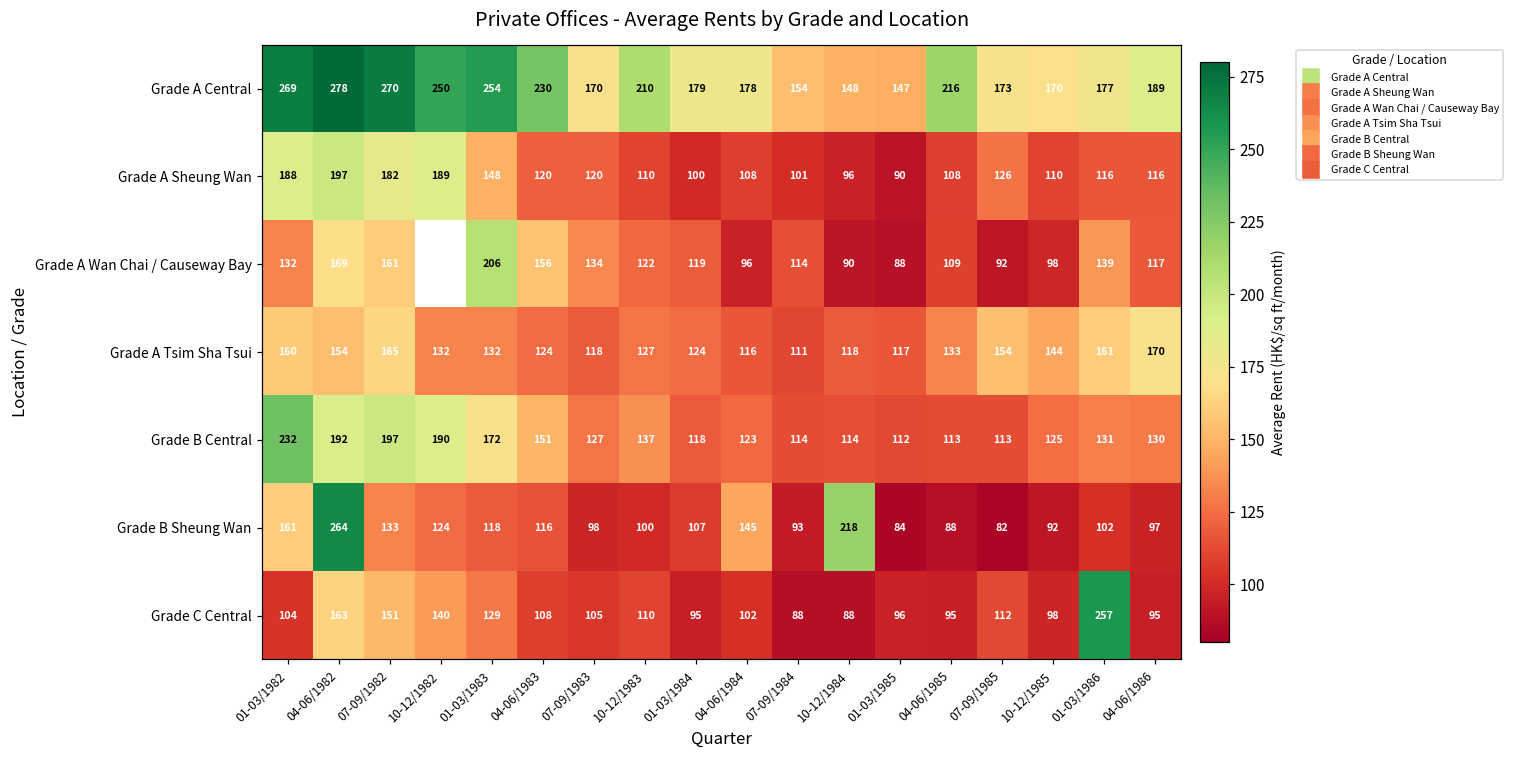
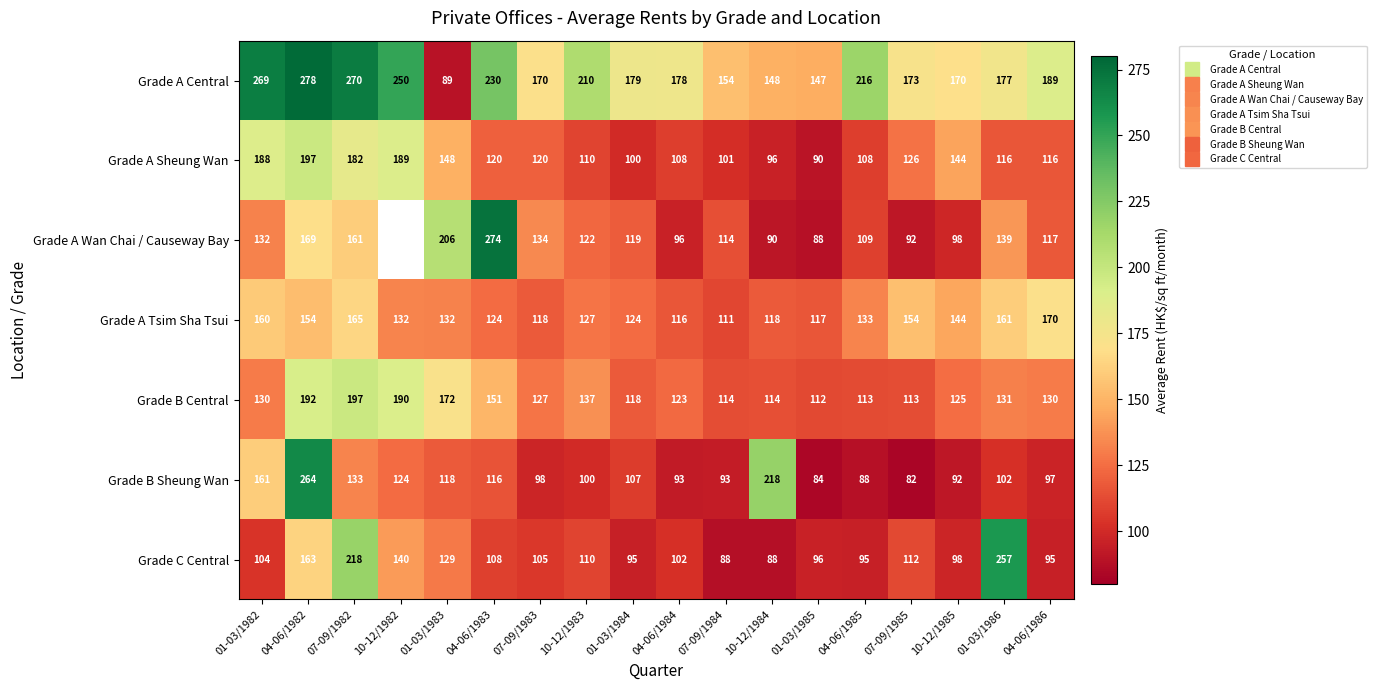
  {
    "Grade A Central": {
      "01-03/1982": 269,
      "04-06/1982": 278,
      "07-09/1982": 270,
      "10-12/1982": 250,
-     "01-03/1983": 254,
+     "01-03/1983": 89,
      "04-06/1983": 230,
      "07-09/1983": 170,
      "10-12/1983": 210,
      "01-03/1984": 179,
      "04-06/1984": 178,
      "07-09/1984": 154,
      "10-12/1984": 148,
      "01-03/1985": 147,
      "04-06/1985": 216,
      "07-09/1985": 173,
      "10-12/1985": 170,
      "01-03/1986": 177,
      "04-06/1986": 189
    },
    "Grade A Sheung Wan": {
      "01-03/1982": 188,
      "04-06/1982": 197,
      "07-09/1982": 182,
      "10-12/1982": 189,
      "01-03/1983": 148,
      "04-06/1983": 120,
      "07-09/1983": 120,
      "10-12/1983": 110,
      "01-03/1984": 100,
      "04-06/1984": 108,
      "07-09/1984": 101,
      "10-12/1984": 96,
      "01-03/1985": 90,
      "04-06/1985": 108,
      "07-09/1985": 126,
-     "10-12/1985": 110,
+     "10-12/1985": 144,
      "01-03/1986": 116,
      "04-06/1986": 116
    },
    "Grade A Wan Chai / Causeway Bay": {
      "01-03/1982": 132,
      "04-06/1982": 169,
      "07-09/1982": 161,
      "01-03/1983": 206,
-     "04-06/1983": 156,
+     "04-06/1983": 274,
      "07-09/1983": 134,
      "10-12/1983": 122,
      "01-03/1984": 119,
      "04-06/1984": 96,
      "07-09/1984": 114,
      "10-12/1984": 90,
      "01-03/1985": 88,
      "04-06/1985": 109,
      "07-09/1985": 92,
      "10-12/1985": 98,
      "01-03/1986": 139,
      "04-06/1986": 117
    },
    "Grade A Tsim Sha Tsui": {
      "01-03/1982": 160,
      "04-06/1982": 154,
      "07-09/1982": 165,
      "10-12/1982": 132,
      "01-03/1983": 132,
      "04-06/1983": 124,
      "07-09/1983": 118,
      "10-12/1983": 127,
      "01-03/1984": 124,
      "04-06/1984": 116,
      "07-09/1984": 111,
      "10-12/1984": 118,
      "01-03/1985": 117,
      "04-06/1985": 133,
      "07-09/1985": 154,
      "10-12/1985": 144,
      "01-03/1986": 161,
      "04-06/1986": 170
    },
    "Grade B Central": {
-     "01-03/1982": 232,
+     "01-03/1982": 130,
      "04-06/1982": 192,
      "07-09/1982": 197,
      "10-12/1982": 190,
      "01-03/1983": 172,
      "04-06/1983": 151,
      "07-09/1983": 127,
      "10-12/1983": 137,
      "01-03/1984": 118,
      "04-06/1984": 123,
      "07-09/1984": 114,
      "10-12/1984": 114,
      "01-03/1985": 112,
      "04-06/1985": 113,
      "07-09/1985": 113,
      "10-12/1985": 125,
      "01-03/1986": 131,
      "04-06/1986": 130
    },
    "Grade B Sheung Wan": {
      "01-03/1982": 161,
      "04-06/1982": 264,
      "07-09/1982": 133,
      "10-12/1982": 124,
      "01-03/1983": 118,
      "04-06/1983": 116,
      "07-09/1983": 98,
      "10-12/1983": 100,
      "01-03/1984": 107,
-     "04-06/1984": 145,
+     "04-06/1984": 93,
      "07-09/1984": 93,
      "10-12/1984": 218,
      "01-03/1985": 84,
      "04-06/1985": 88,
      "07-09/1985": 82,
      "10-12/1985": 92,
      "01-03/1986": 102,
      "04-06/1986": 97
    },
    "Grade C Central": {
      "01-03/1982": 104,
      "04-06/1982": 163,
-     "07-09/1982": 151,
+     "07-09/1982": 218,
      "10-12/1982": 140,
      "01-03/1983": 129,
      "04-06/1983": 108,
      "07-09/1983": 105,
      "10-12/1983": 110,
      "01-03/1984": 95,
      "04-06/1984": 102,
      "07-09/1984": 88,
      "10-12/1984": 88,
      "01-03/1985": 96,
      "04-06/1985": 95,
      "07-09/1985": 112,
      "10-12/1985": 98,
      "01-03/1986": 257,
      "04-06/1986": 95
    }
  }
